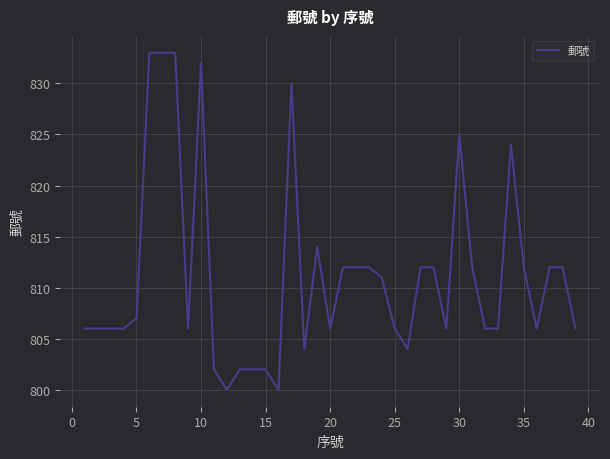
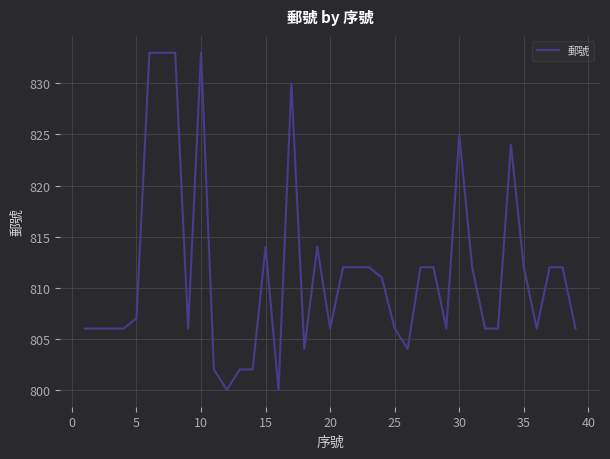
  {
    "5": 807,
-   "10": 832,
-   "15": 802,
+   "10": 833,
+   "15": 814,
    "20": 806,
    "25": 806,
    "30": 825,
    "35": 812
  }
